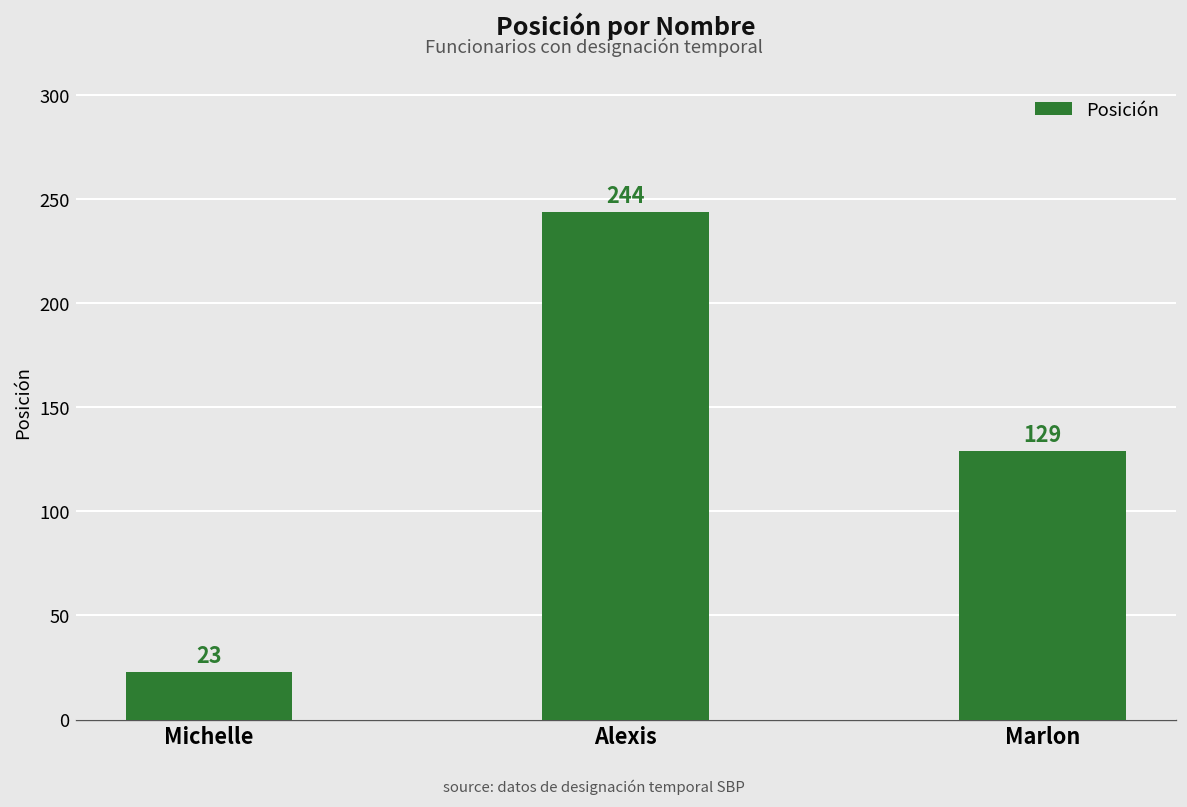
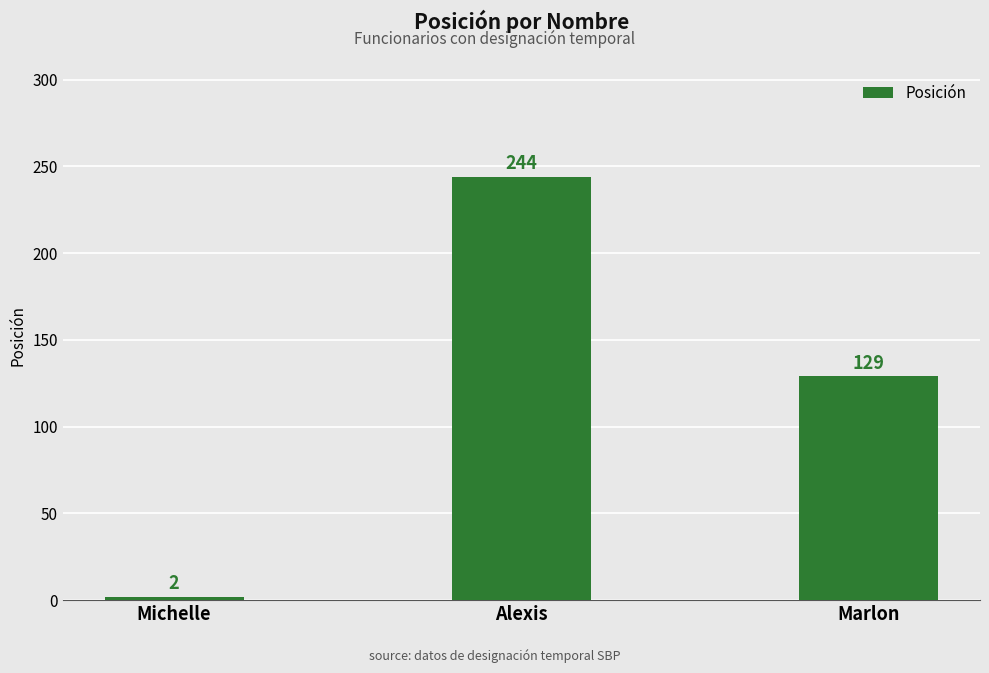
  {
-   "Michelle": 23,
+   "Michelle": 2,
    "Alexis": 244,
    "Marlon": 129
  }
